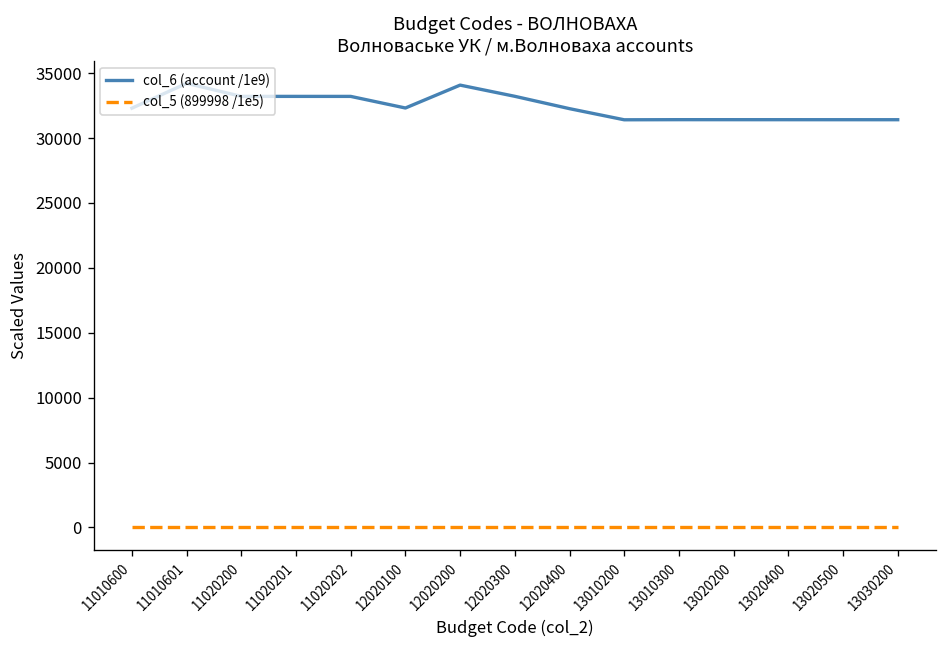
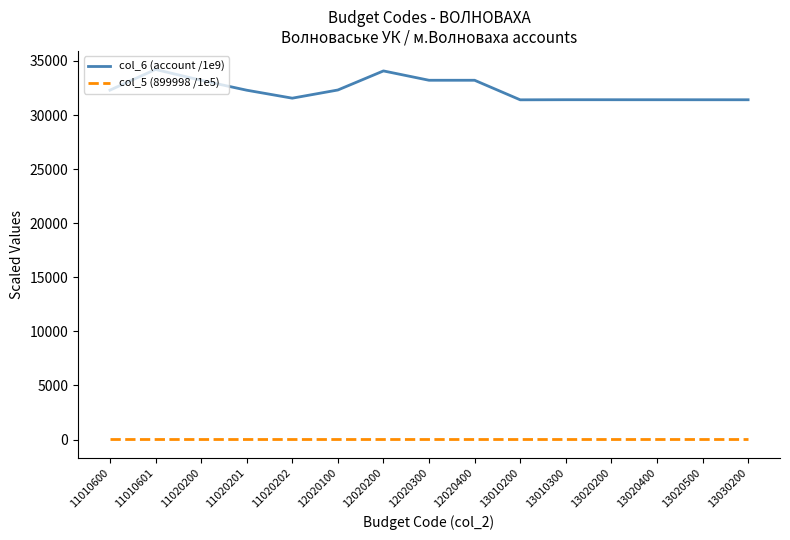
  {
    "col_6 (account /1e9)": {
-     "11020201": 33200,
-     "11020202": 33200,
+     "11020201": 32300,
+     "11020202": 31600,
      "12020100": 32300,
      "12020200": 34100,
      "12020300": 33200,
-     "12020400": 32300,
+     "12020400": 33200,
      "13010200": 31400,
      "13010300": 31400,
      "13020200": 31400,
      "13020400": 31400,
      "13020500": 31400,
      "13030200": 31400
    },
    "col_5 (899998 /1e5)": {
      "11010600": 0,
      "11010601": 0,
      "11020200": 0,
      "11020201": 0,
      "11020202": 0,
      "12020100": 0,
      "12020200": 0,
      "12020300": 0,
      "12020400": 0,
      "13010200": 0,
      "13010300": 0,
      "13020200": 0,
      "13020400": 0,
      "13020500": 0,
      "13030200": 0
    }
  }
